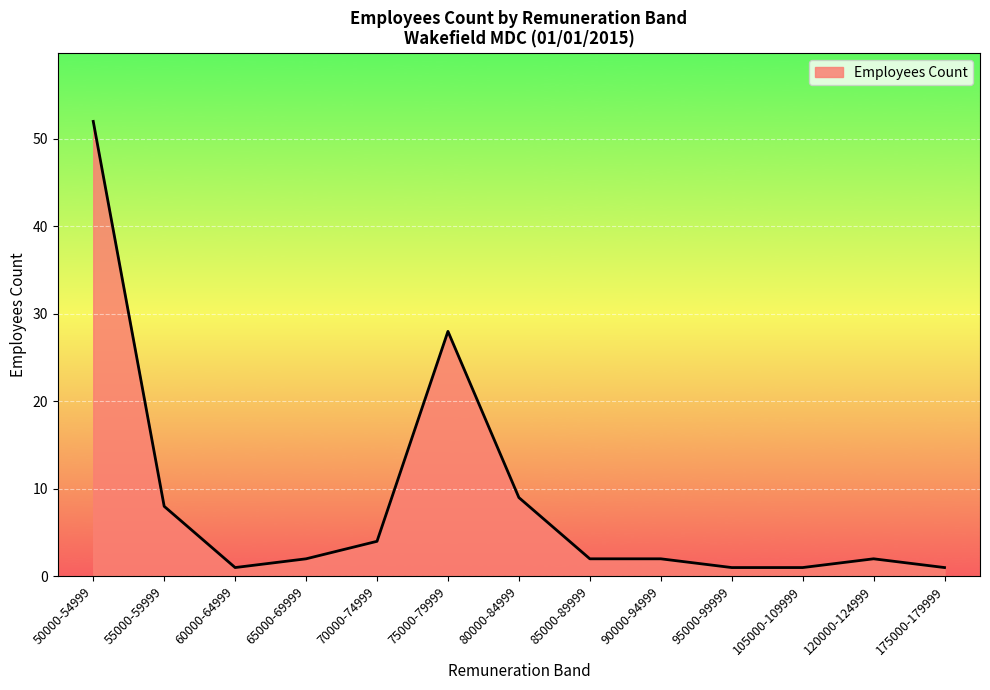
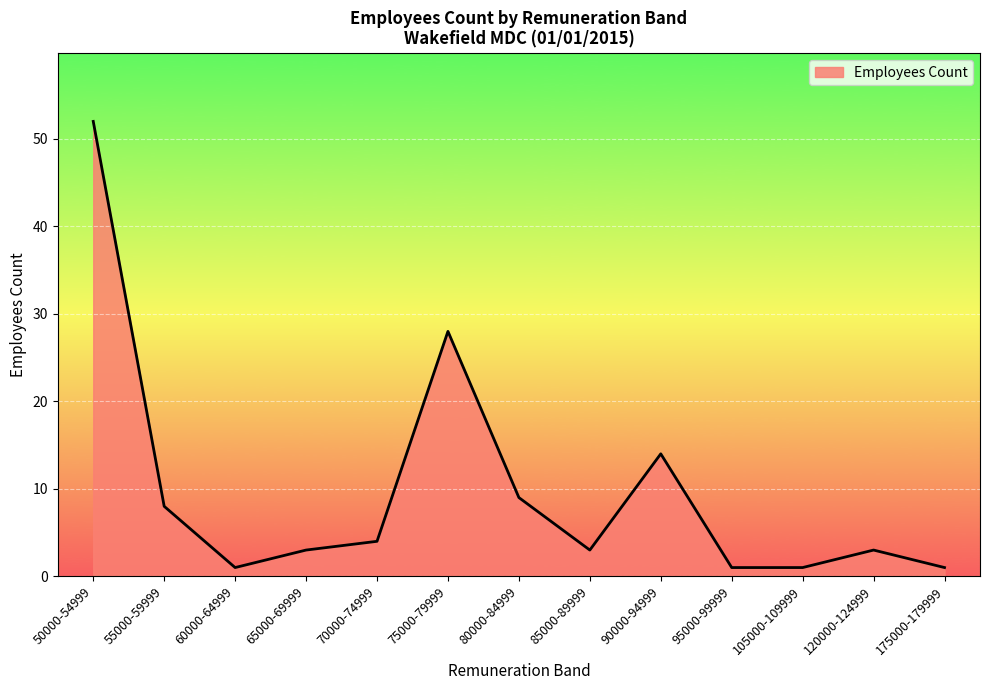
  {
    "50000-54999": 52,
    "55000-59999": 8,
    "60000-64999": 1,
-   "65000-69999": 2,
+   "65000-69999": 3,
    "70000-74999": 4,
    "75000-79999": 28,
    "80000-84999": 9,
-   "85000-89999": 2,
-   "90000-94999": 2,
+   "85000-89999": 3,
+   "90000-94999": 14,
    "95000-99999": 1,
    "105000-109999": 1,
-   "120000-124999": 2,
+   "120000-124999": 3,
    "175000-179999": 1
  }
